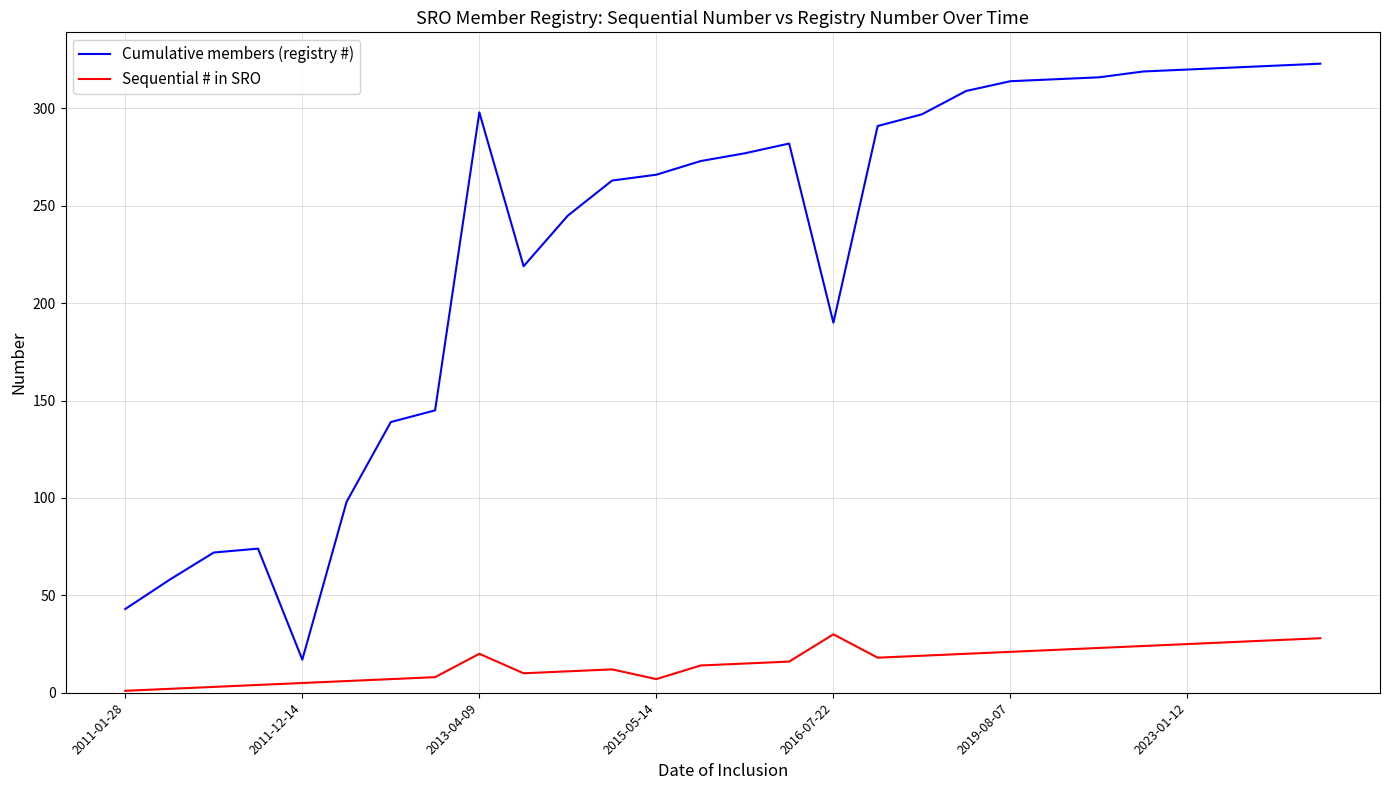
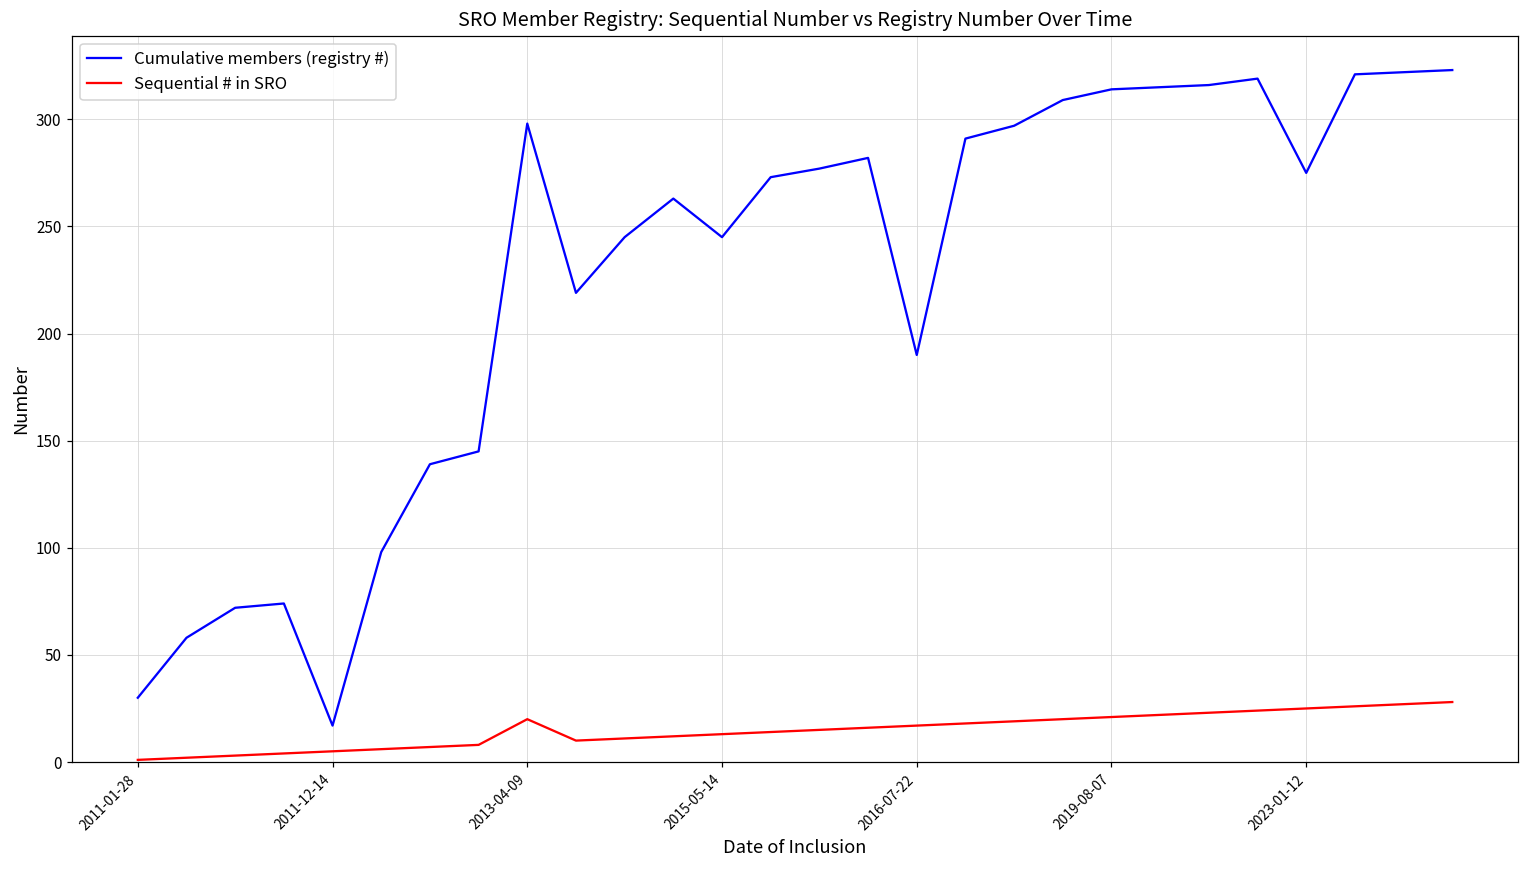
  {
    "Cumulative members (registry #)": {
-     "2011-01-28": 43,
+     "2011-01-28": 30,
      "2011-12-14": 17,
      "2013-04-09": 298,
-     "2015-05-14": 266,
+     "2015-05-14": 245,
      "2016-07-22": 190,
      "2019-08-07": 314,
-     "2023-01-12": 320
+     "2023-01-12": 275
    },
    "Sequential # in SRO": {
      "2011-01-28": 1,
      "2011-12-14": 5,
      "2013-04-09": 20,
-     "2015-05-14": 7,
-     "2016-07-22": 30,
+     "2015-05-14": 13,
+     "2016-07-22": 17,
      "2019-08-07": 21,
      "2023-01-12": 25
    }
  }
